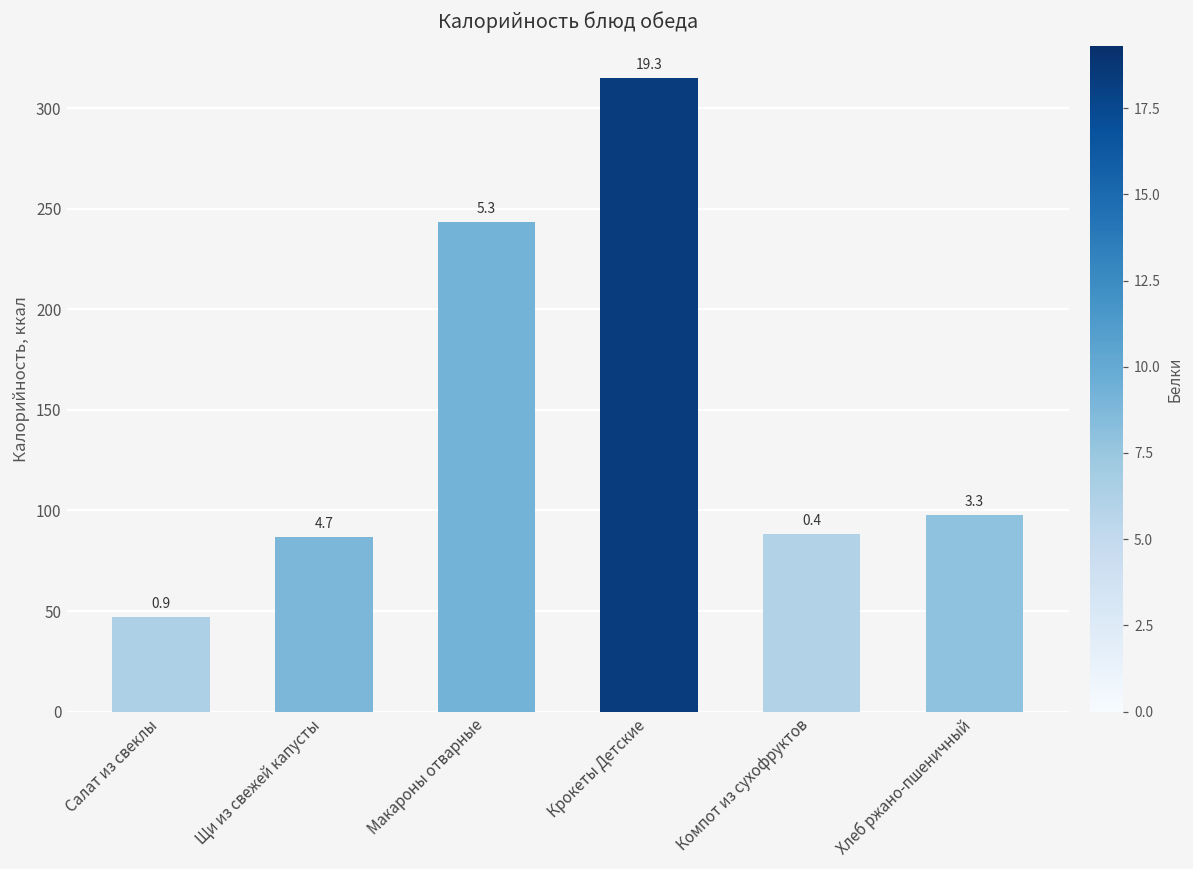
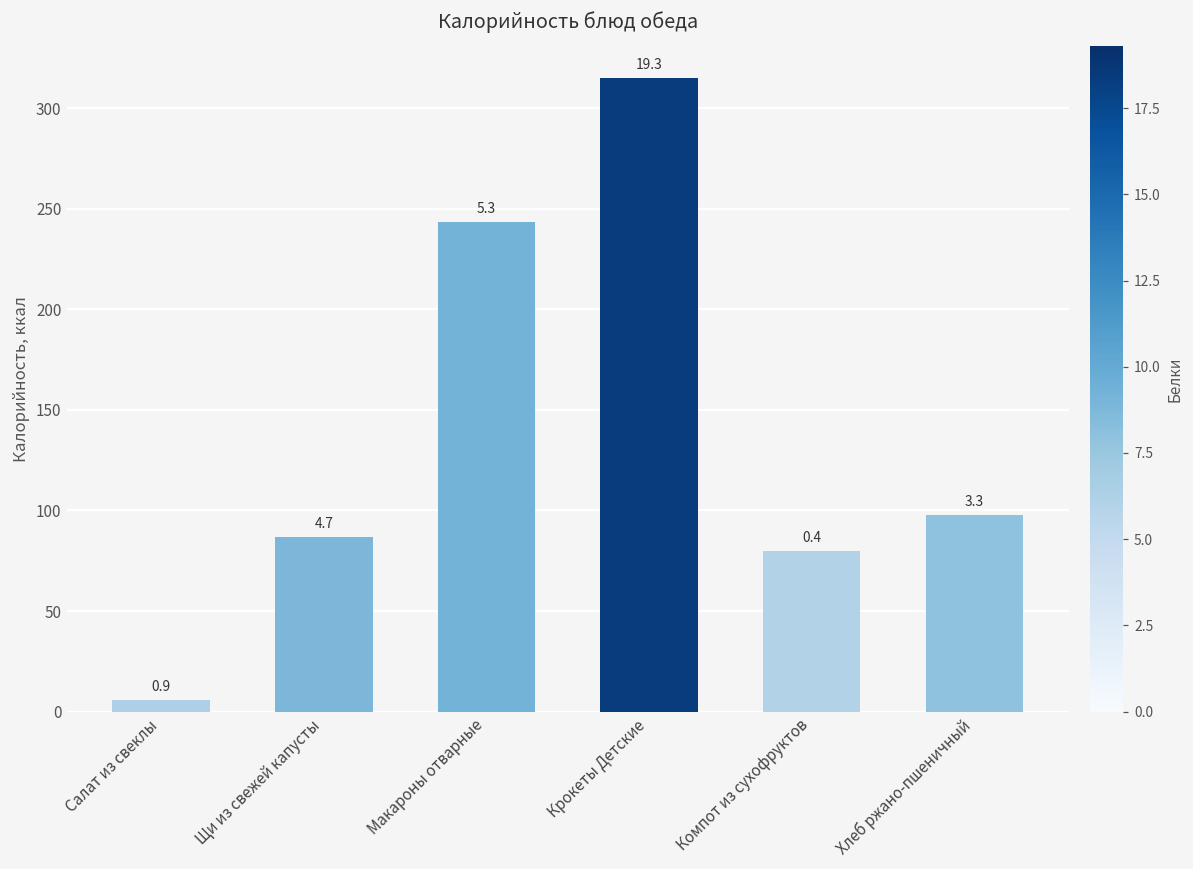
  {
-   "Салат из свеклы": 47,
-   "Компот из сухофруктов": 88
+   "Салат из свеклы": 6,
+   "Компот из сухофруктов": 80
  }
